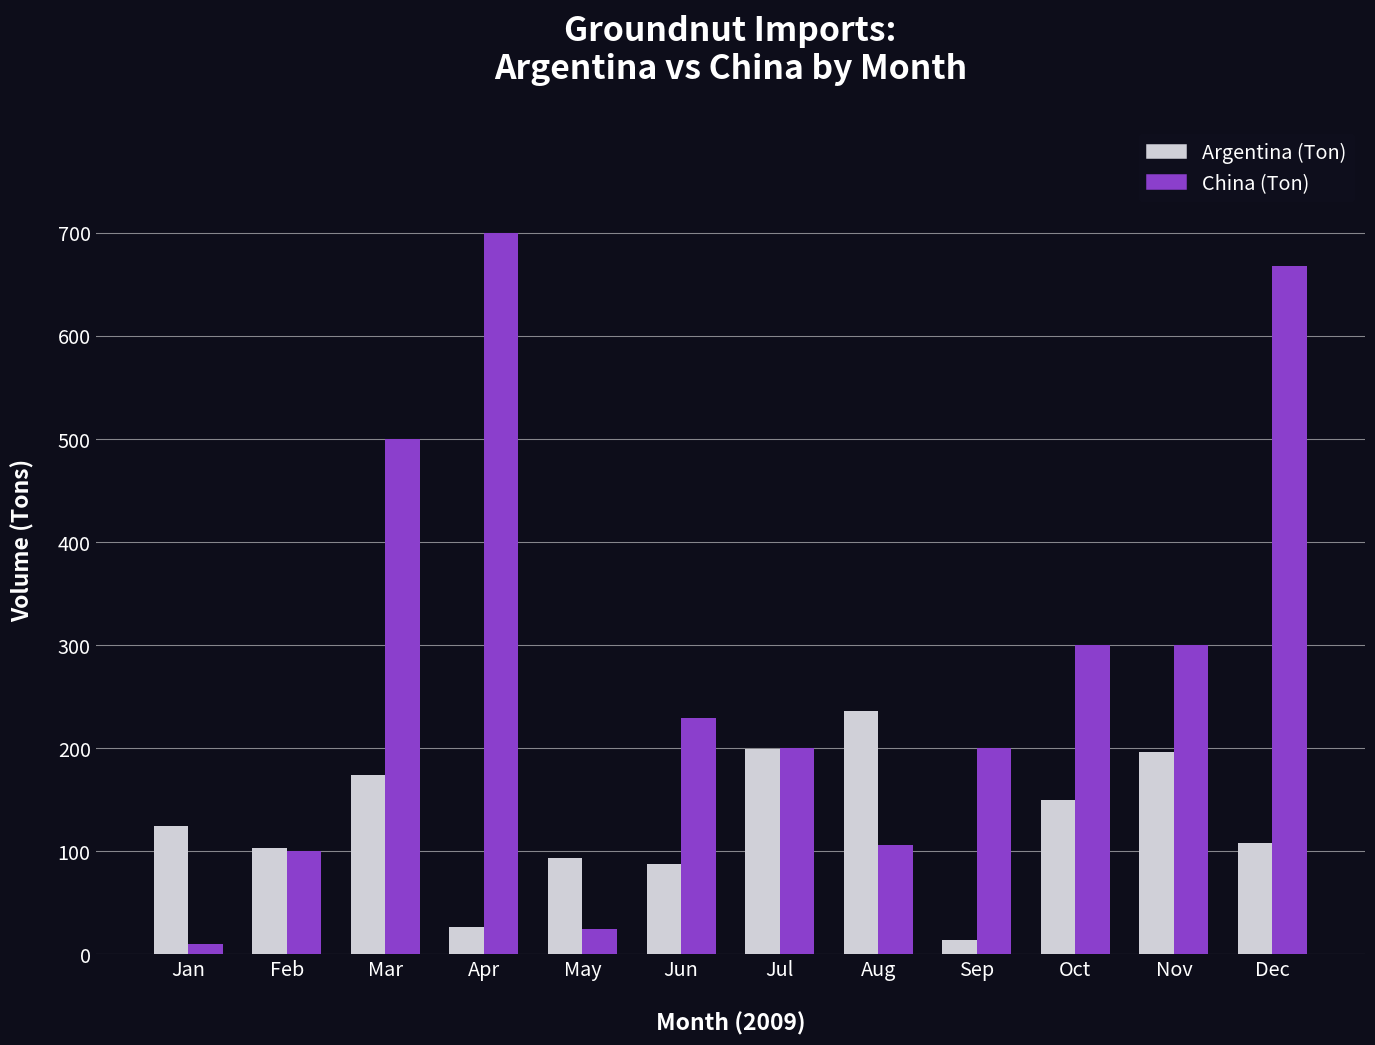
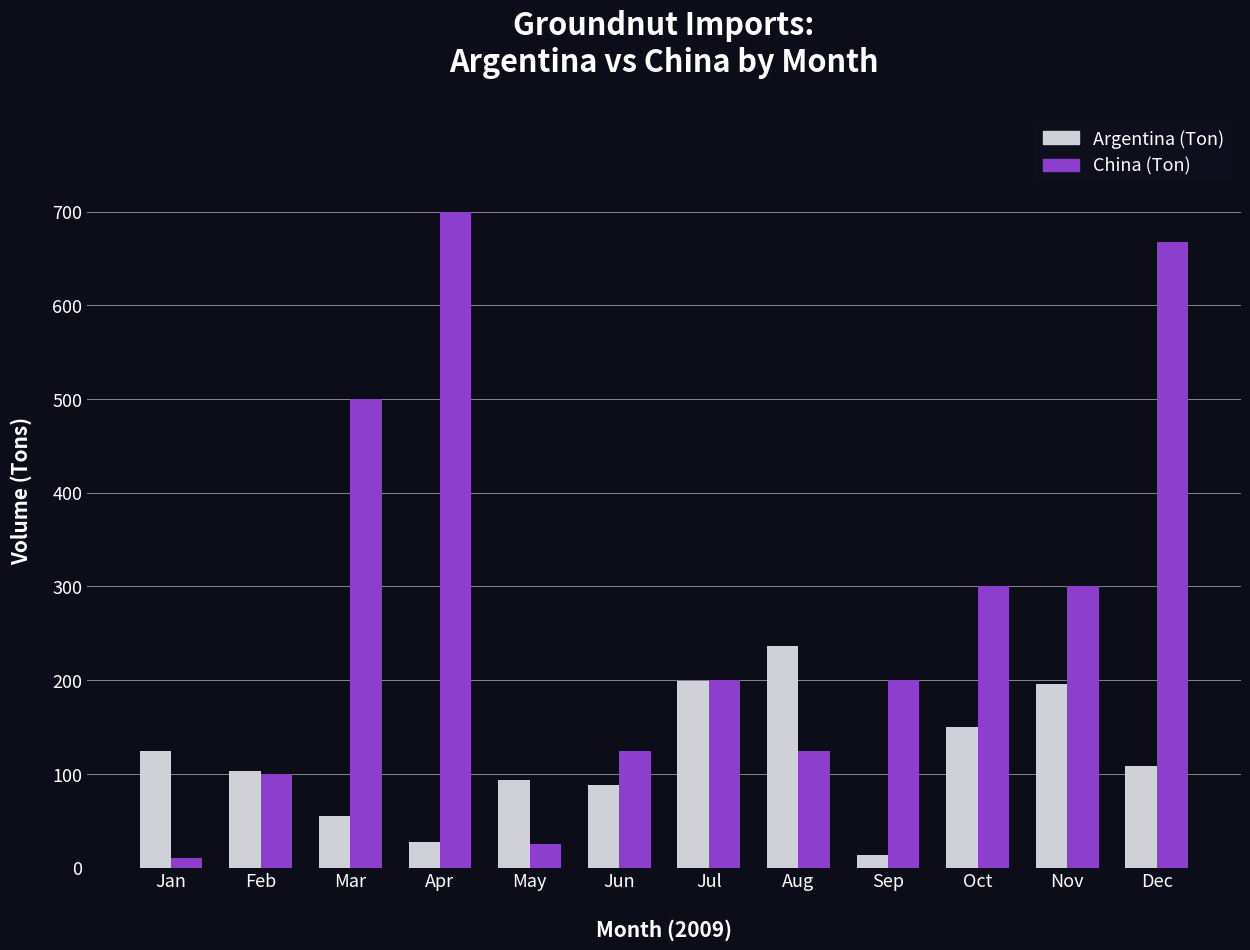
  {
    "Argentina (Ton)": {
      "Jan": 130,
      "Feb": 100,
-     "Mar": 170,
+     "Mar": 60,
      "Apr": 30,
      "May": 90,
      "Jun": 90,
      "Jul": 200,
      "Aug": 240,
      "Sep": 10,
      "Oct": 150,
      "Nov": 200,
      "Dec": 110
    },
    "China (Ton)": {
      "Jan": 10,
      "Feb": 100,
      "Mar": 500,
      "Apr": 700,
      "May": 30,
-     "Jun": 230,
+     "Jun": 130,
      "Jul": 200,
-     "Aug": 110,
+     "Aug": 130,
      "Sep": 200,
      "Oct": 300,
      "Nov": 300,
      "Dec": 670
    }
  }
